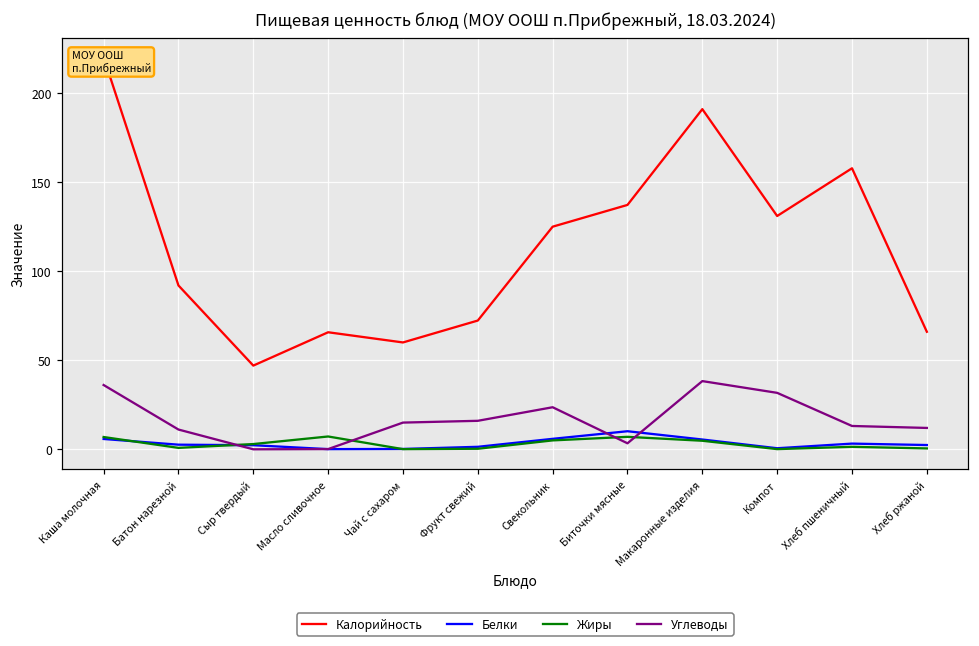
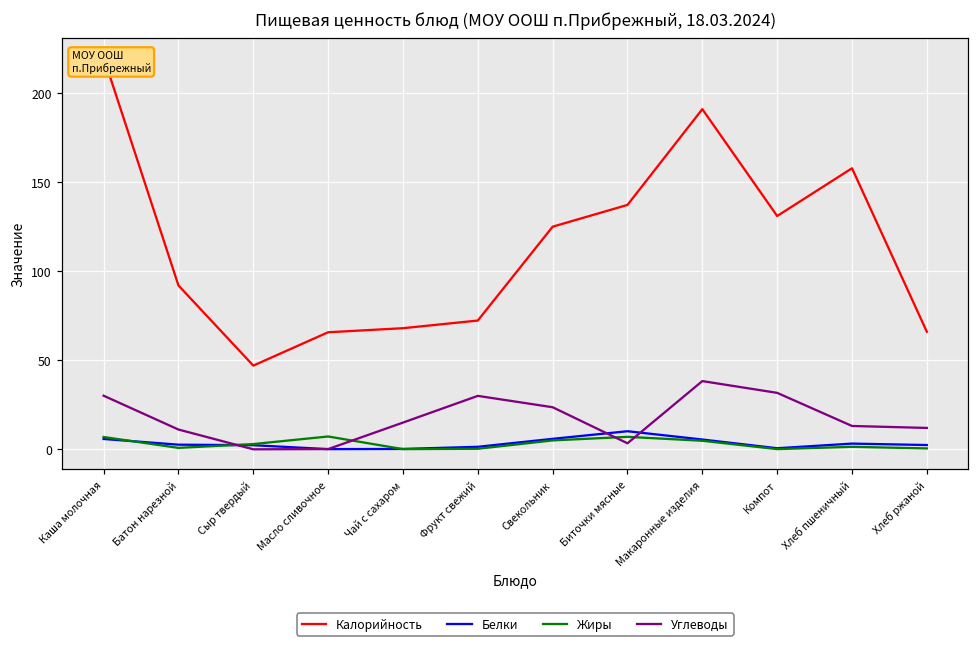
  {
    "Калорийность": {
      "Батон нарезной": 92,
      "Сыр твердый": 47,
      "Масло сливочное": 66,
-     "Чай с сахаром": 60,
+     "Чай с сахаром": 68,
      "Фрукт свежий": 72,
      "Свекольник": 125,
      "Биточки мясные": 137,
      "Макаронные изделия": 191,
      "Компот": 131,
      "Хлеб пшеничный": 158,
      "Хлеб ржаной": 66
    },
    "Белки": {
      "Батон нарезной": 3,
      "Биточки мясные": 10,
      "Хлеб пшеничный": 3,
      "Хлеб ржаной": 2
    },
    "Жиры": {
      "Батон нарезной": 1,
      "Масло сливочное": 7,
      "Биточки мясные": 7,
      "Хлеб пшеничный": 1,
      "Хлеб ржаной": 1
    },
    "Углеводы": {
-     "Каша молочная": 36,
+     "Каша молочная": 30,
      "Батон нарезной": 11,
      "Сыр твердый": 0,
      "Чай с сахаром": 15,
-     "Фрукт свежий": 16,
+     "Фрукт свежий": 30,
      "Свекольник": 24,
      "Биточки мясные": 3,
      "Макаронные изделия": 38,
      "Компот": 32,
      "Хлеб пшеничный": 13,
      "Хлеб ржаной": 12
    }
  }
